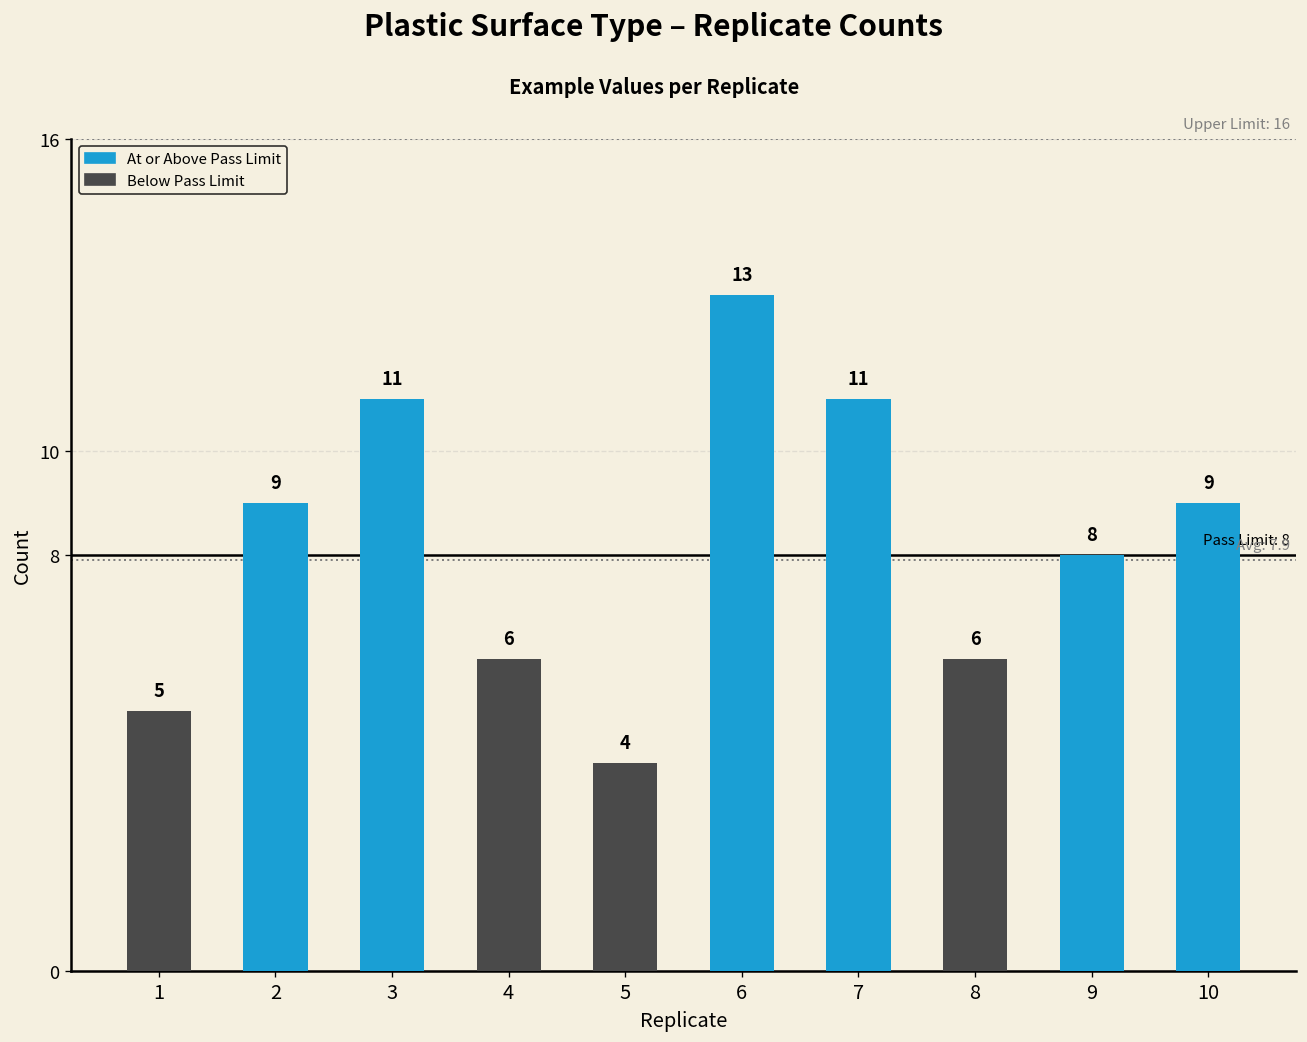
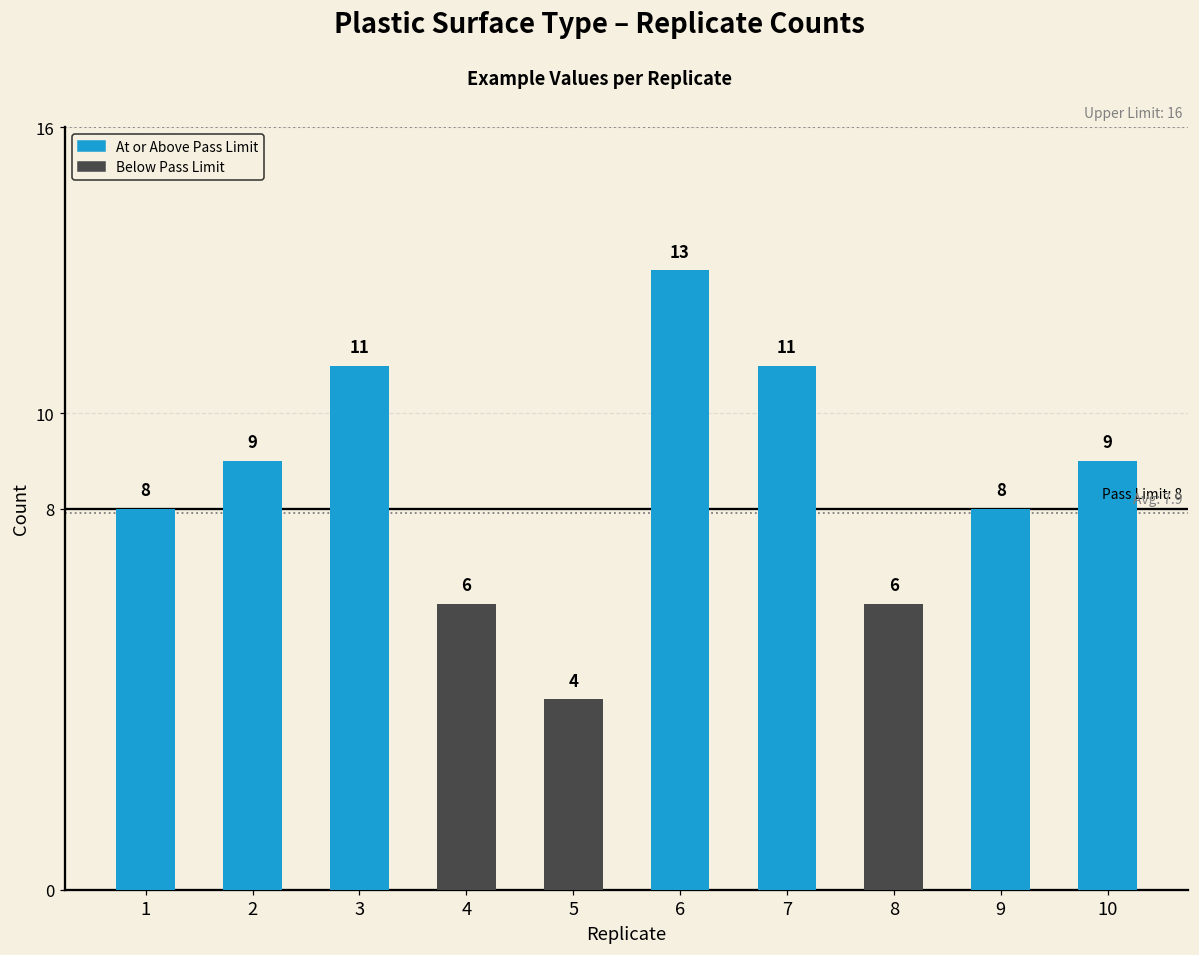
  {
-   "1": 5,
+   "1": 8,
    "2": 9,
    "3": 11,
    "4": 6,
    "5": 4,
    "6": 13,
    "7": 11,
    "8": 6,
    "9": 8,
    "10": 9
  }
